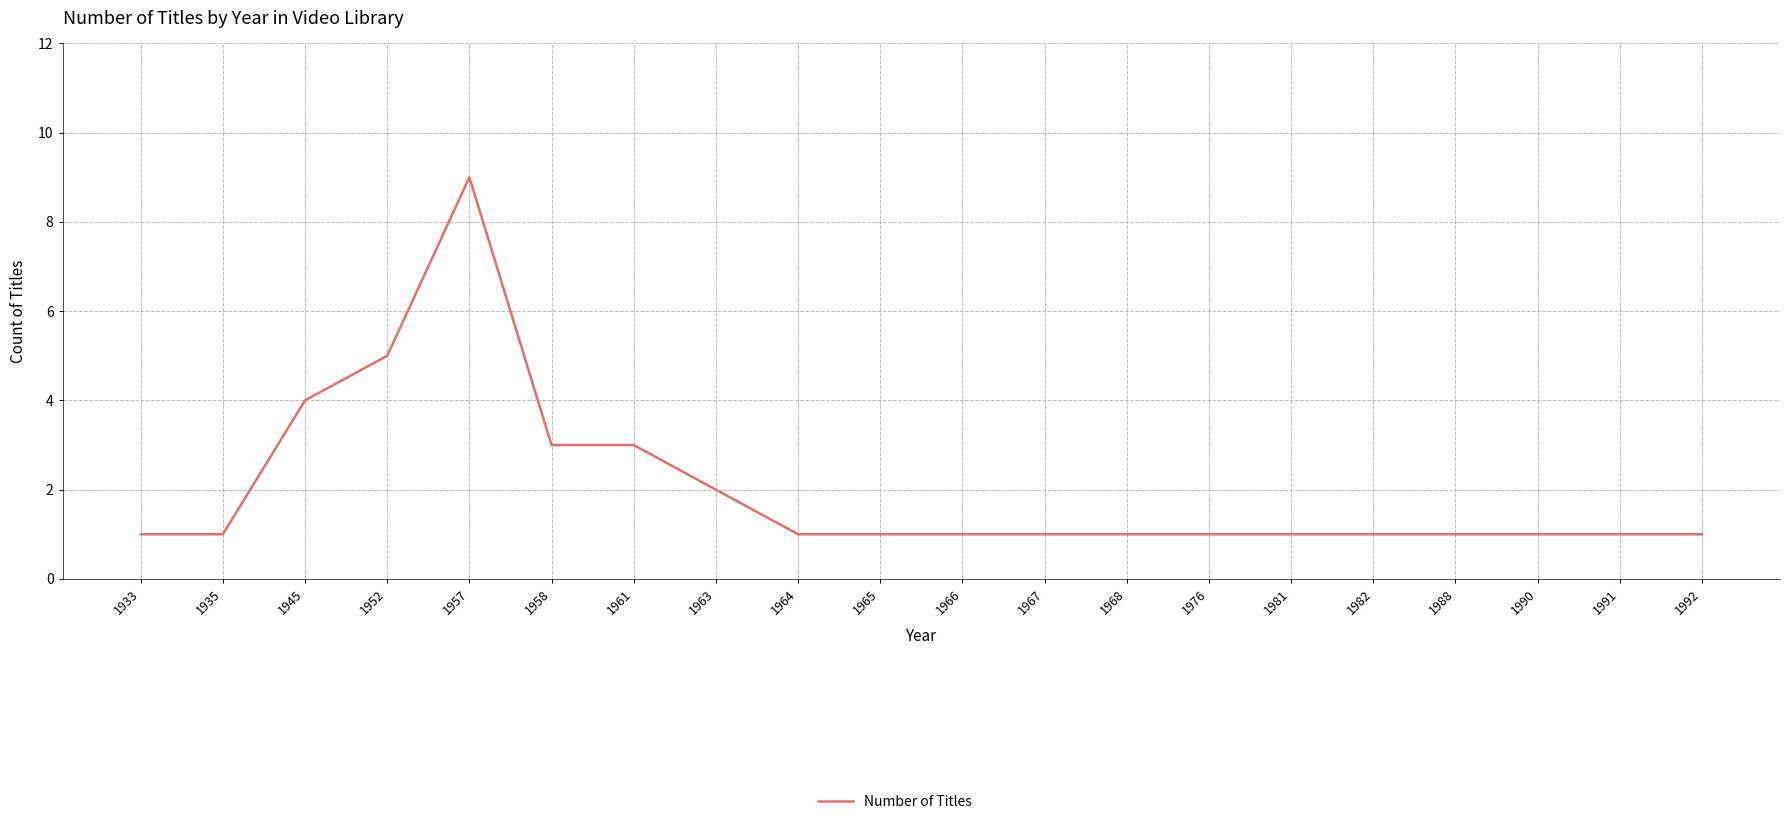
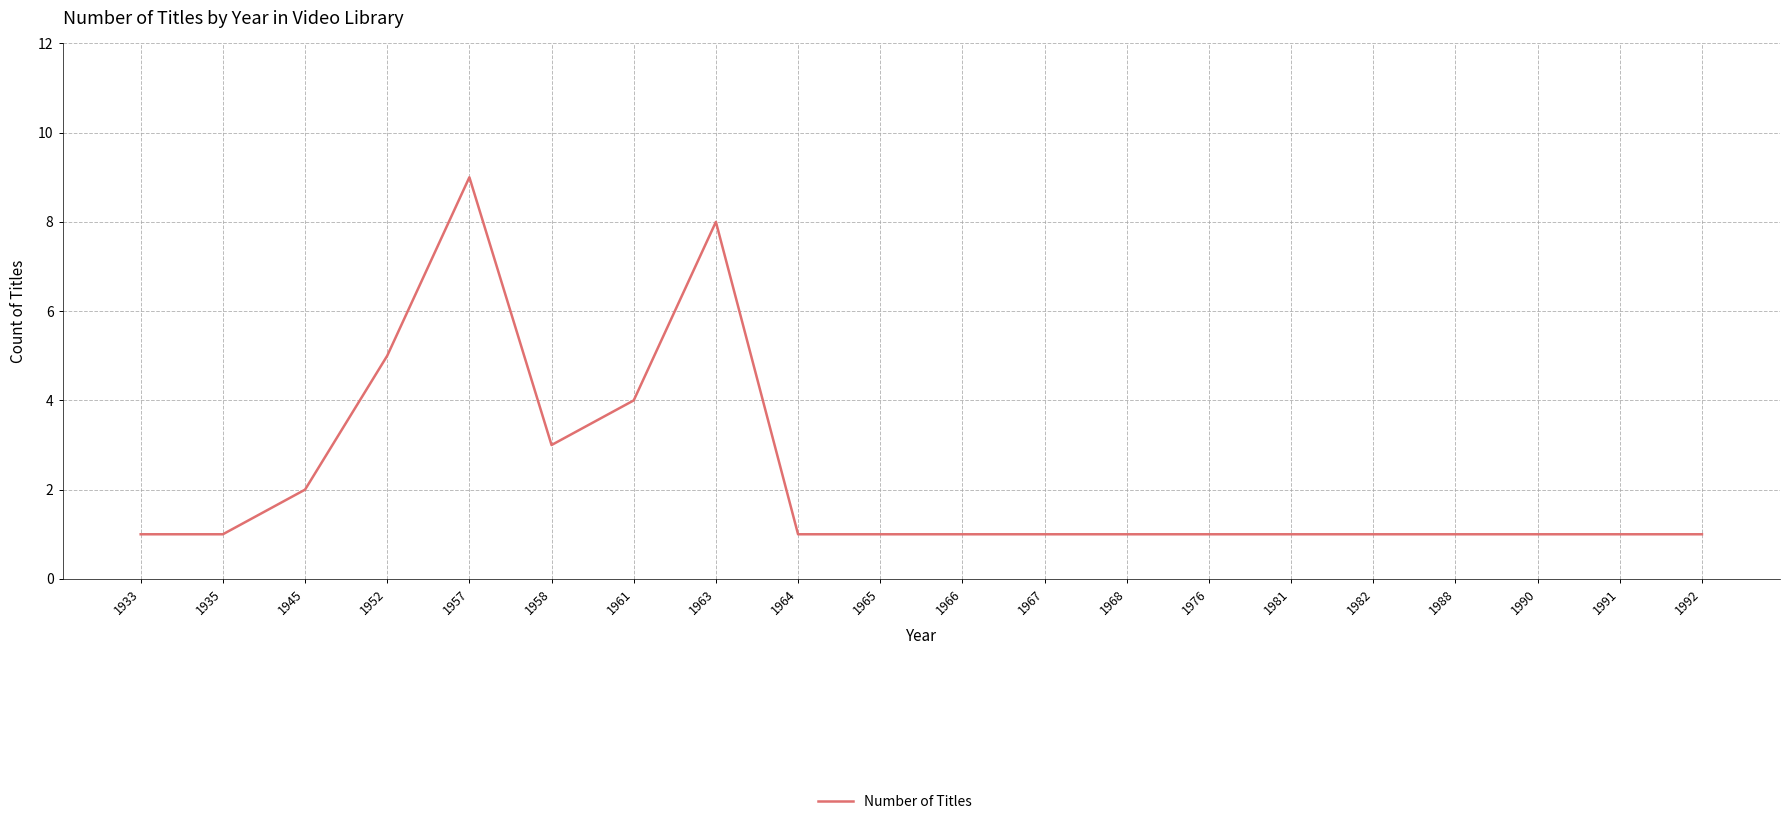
  {
    "1933": 1,
    "1935": 1,
-   "1945": 4,
+   "1945": 2,
    "1952": 5,
    "1957": 9,
    "1958": 3,
-   "1961": 3,
-   "1963": 2,
+   "1961": 4,
+   "1963": 8,
    "1964": 1,
    "1965": 1,
    "1966": 1,
    "1967": 1,
    "1968": 1,
    "1976": 1,
    "1981": 1,
    "1982": 1,
    "1988": 1,
    "1990": 1,
    "1991": 1,
    "1992": 1
  }
